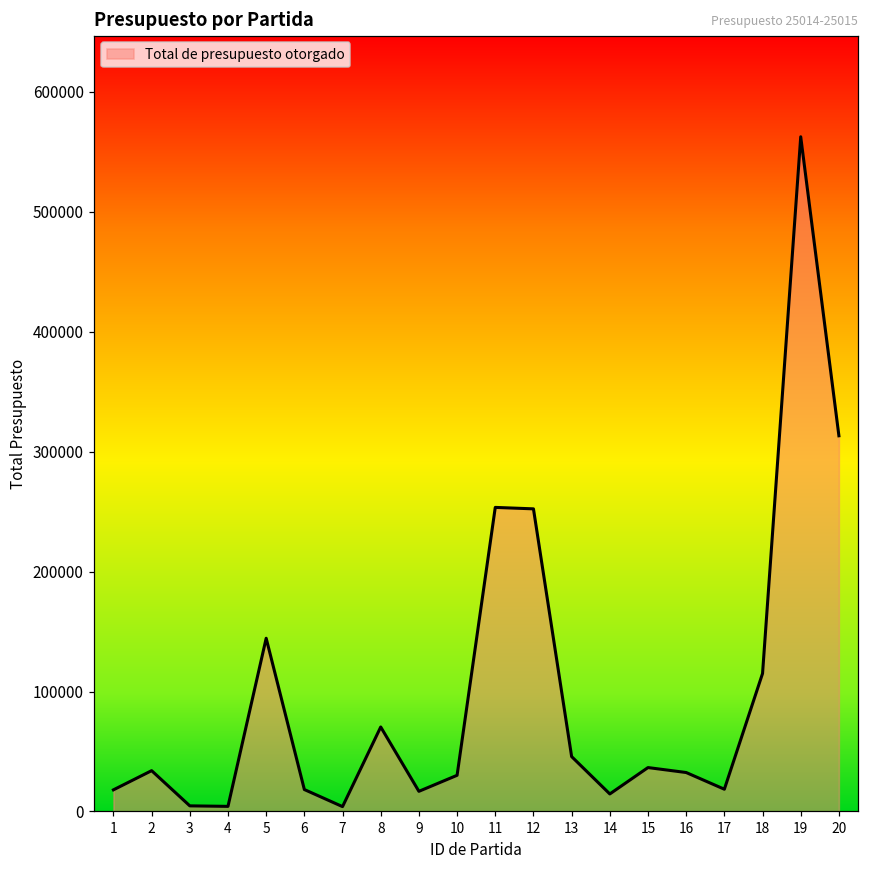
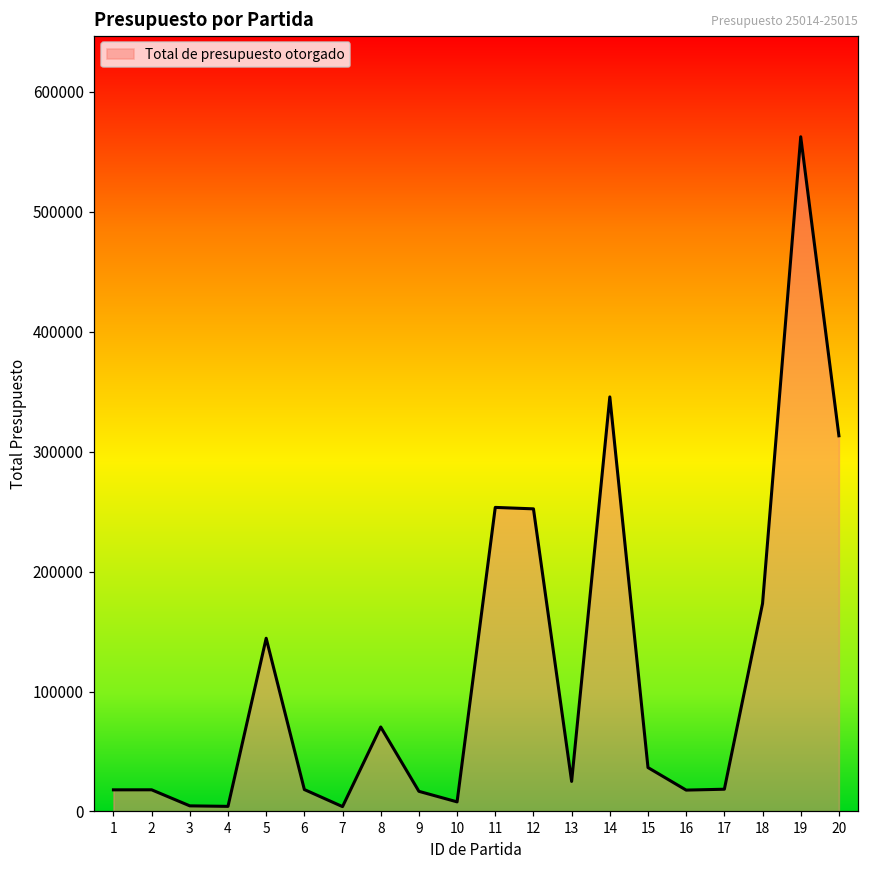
  {
    "1": 18000,
-   "2": 34000,
+   "2": 18000,
    "3": 5000,
    "4": 4000,
    "5": 144000,
    "6": 18000,
    "7": 4000,
    "8": 70000,
    "9": 17000,
-   "10": 30000,
+   "10": 8000,
    "11": 253000,
    "12": 252000,
-   "13": 46000,
-   "14": 15000,
+   "13": 25000,
+   "14": 346000,
    "15": 37000,
-   "16": 32000,
+   "16": 18000,
    "17": 19000,
-   "18": 115000,
+   "18": 173000,
    "19": 562000,
    "20": 313000
  }
